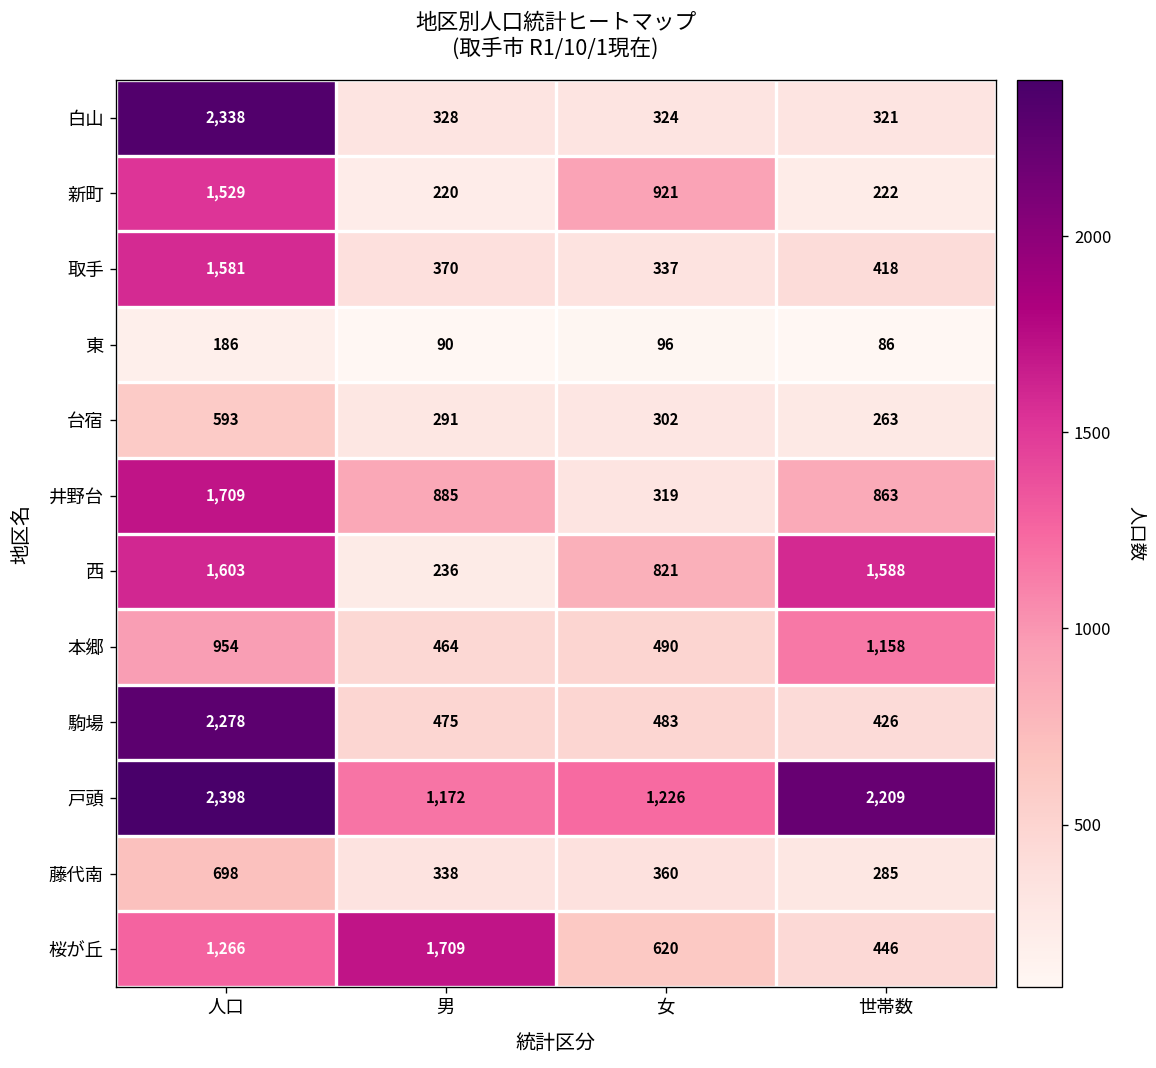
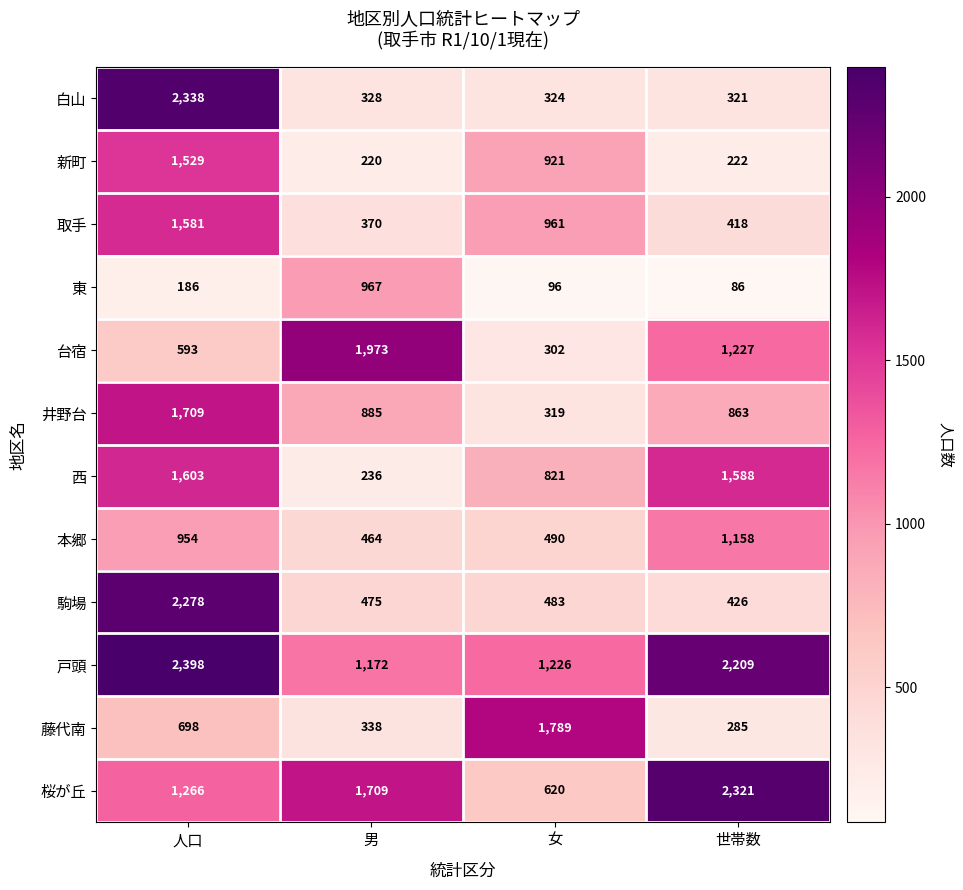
  {
    "白山": {
      "人口": "2,338",
      "男": "328",
      "女": "324",
      "世帯数": "321"
    },
    "新町": {
      "人口": "1,529",
      "男": "220",
      "女": "921",
      "世帯数": "222"
    },
    "取手": {
      "人口": "1,581",
      "男": "370",
-     "女": "337",
+     "女": "961",
      "世帯数": "418"
    },
    "東": {
      "人口": "186",
-     "男": "90",
+     "男": "967",
      "女": "96",
      "世帯数": "86"
    },
    "台宿": {
      "人口": "593",
-     "男": "291",
+     "男": "1,973",
      "女": "302",
-     "世帯数": "263"
+     "世帯数": "1,227"
    },
    "井野台": {
      "人口": "1,709",
      "男": "885",
      "女": "319",
      "世帯数": "863"
    },
    "西": {
      "人口": "1,603",
      "男": "236",
      "女": "821",
      "世帯数": "1,588"
    },
    "本郷": {
      "人口": "954",
      "男": "464",
      "女": "490",
      "世帯数": "1,158"
    },
    "駒場": {
      "人口": "2,278",
      "男": "475",
      "女": "483",
      "世帯数": "426"
    },
    "戸頭": {
      "人口": "2,398",
      "男": "1,172",
      "女": "1,226",
      "世帯数": "2,209"
    },
    "藤代南": {
      "人口": "698",
      "男": "338",
-     "女": "360",
+     "女": "1,789",
      "世帯数": "285"
    },
    "桜が丘": {
      "人口": "1,266",
      "男": "1,709",
      "女": "620",
-     "世帯数": "446"
+     "世帯数": "2,321"
    }
  }
